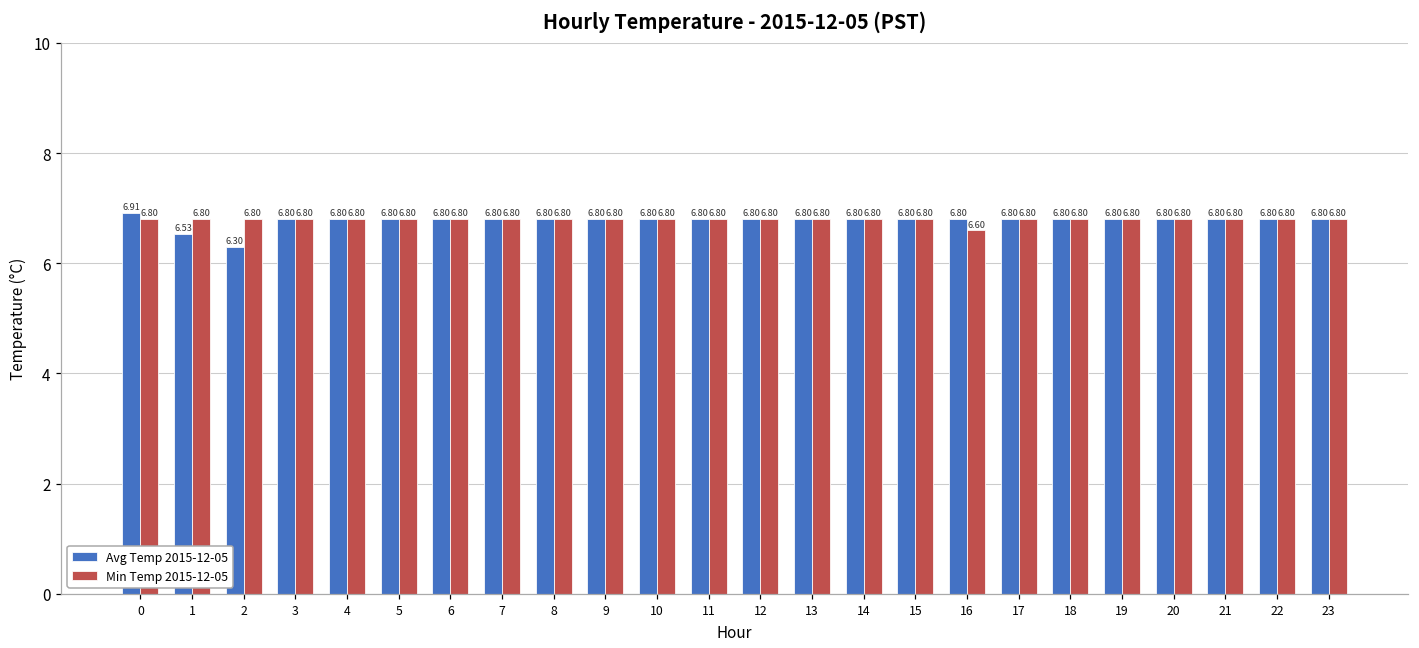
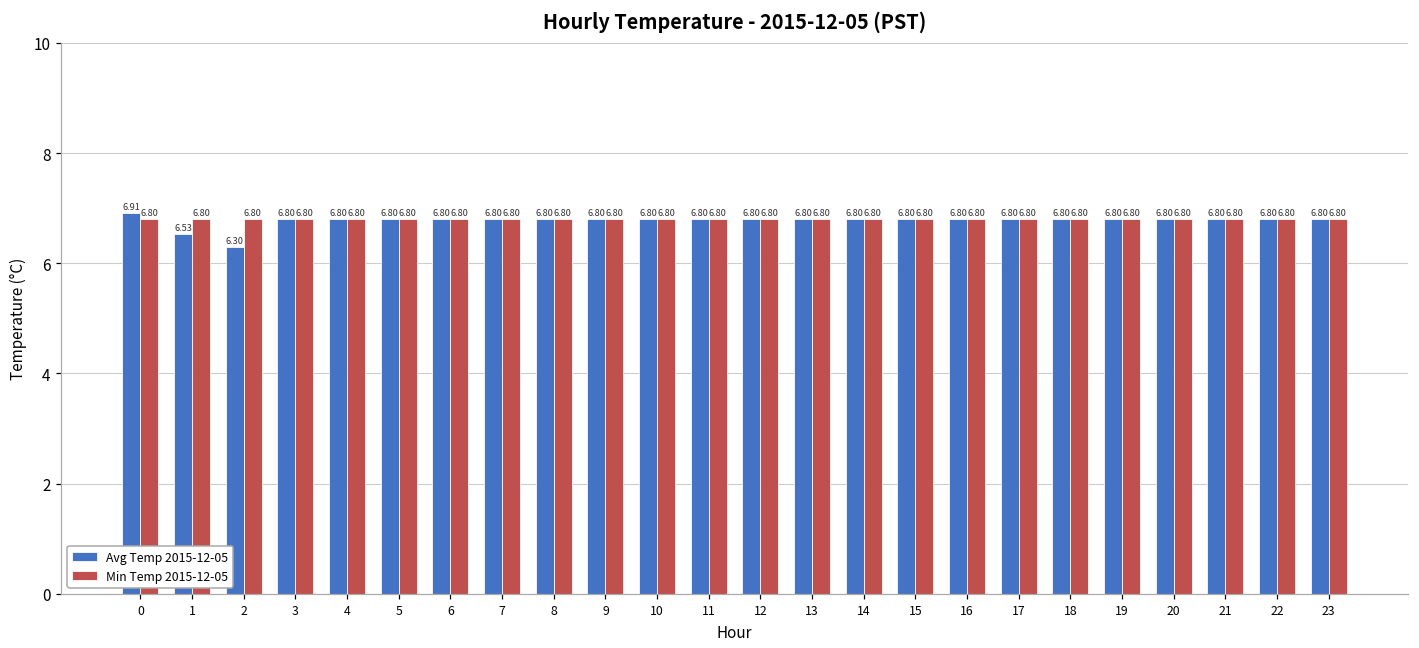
  {
    "Avg Temp 2015-12-05": {
      "0": 6.91,
      "1": 6.53,
      "2": 6.30,
      "3": 6.80,
      "4": 6.80,
      "5": 6.80,
      "6": 6.80,
      "7": 6.80,
      "8": 6.80,
      "9": 6.80,
      "10": 6.80,
      "11": 6.80,
      "12": 6.80,
      "13": 6.80,
      "14": 6.80,
      "15": 6.80,
      "16": 6.80,
      "17": 6.80,
      "18": 6.80,
      "19": 6.80,
      "20": 6.80,
      "21": 6.80,
      "22": 6.80,
      "23": 6.80
    },
    "Min Temp 2015-12-05": {
      "0": 6.80,
      "1": 6.80,
      "2": 6.80,
      "3": 6.80,
      "4": 6.80,
      "5": 6.80,
      "6": 6.80,
      "7": 6.80,
      "8": 6.80,
      "9": 6.80,
      "10": 6.80,
      "11": 6.80,
      "12": 6.80,
      "13": 6.80,
      "14": 6.80,
      "15": 6.80,
-     "16": 6.60,
+     "16": 6.80,
      "17": 6.80,
      "18": 6.80,
      "19": 6.80,
      "20": 6.80,
      "21": 6.80,
      "22": 6.80,
      "23": 6.80
    }
  }
